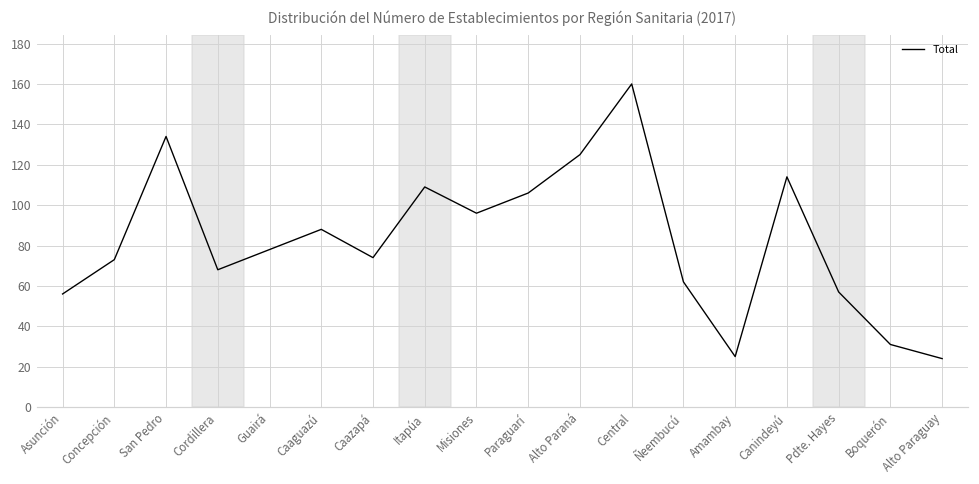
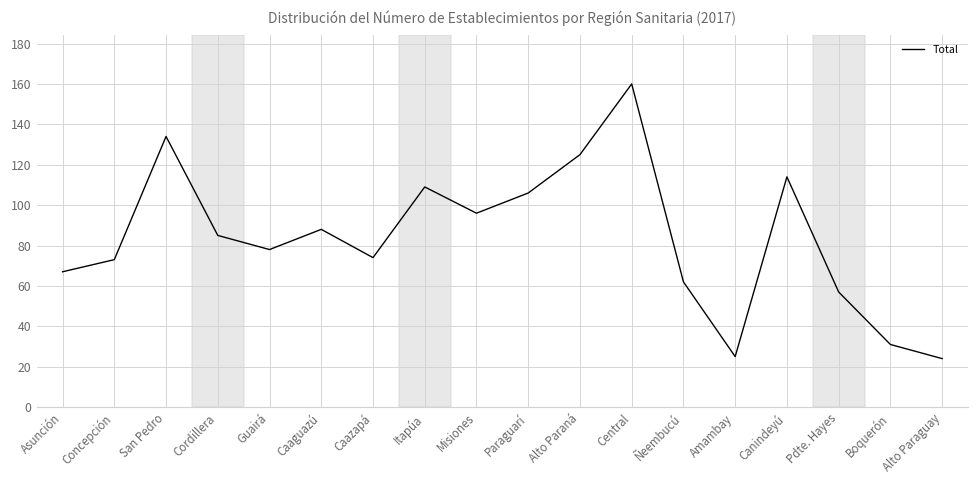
  {
-   "Asunción": 56,
+   "Asunción": 67,
    "Concepción": 73,
    "San Pedro": 134,
-   "Cordillera": 68,
+   "Cordillera": 85,
    "Guairá": 78,
    "Caaguazú": 88,
    "Caazapá": 74,
    "Itapúa": 109,
    "Misiones": 96,
    "Paraguarí": 106,
    "Alto Paraná": 125,
    "Central": 160,
    "Ñeembucú": 62,
    "Amambay": 25,
    "Canindeyú": 114,
    "Pdte. Hayes": 57,
    "Boquerón": 31,
    "Alto Paraguay": 24
  }
